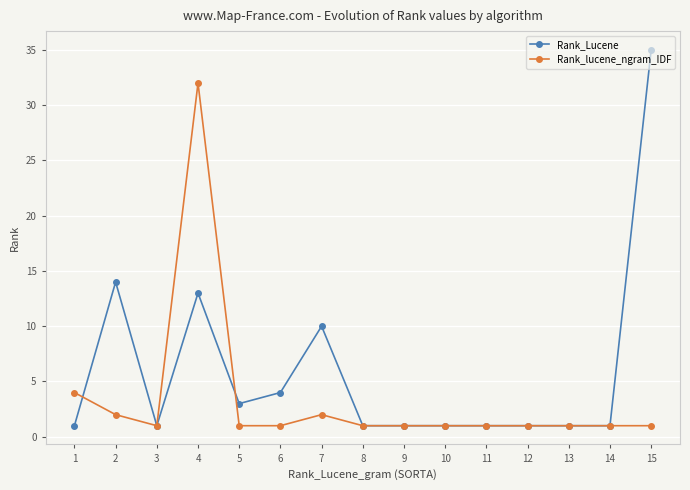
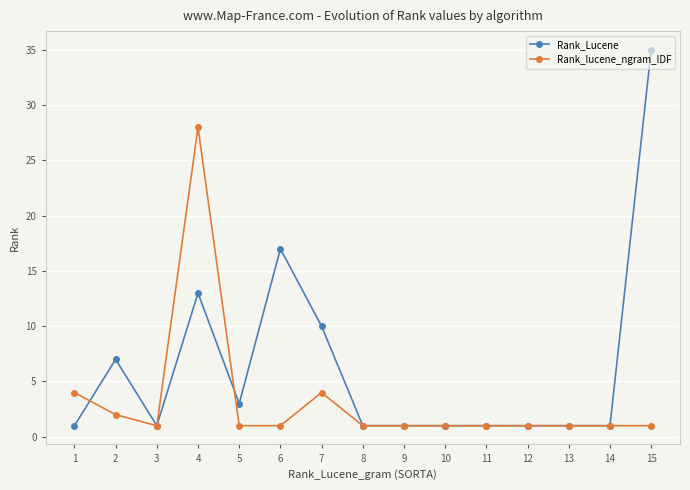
  {
    "Rank_Lucene": {
      "1": 1,
-     "2": 14,
+     "2": 7,
      "4": 13,
      "5": 3,
-     "6": 4,
+     "6": 17,
      "7": 10
    },
    "Rank_lucene_ngram_IDF": {
      "1": 4,
      "2": 2,
-     "4": 32,
+     "4": 28,
      "5": 1,
      "6": 1,
-     "7": 2,
+     "7": 4,
      "15": 1
    }
  }
